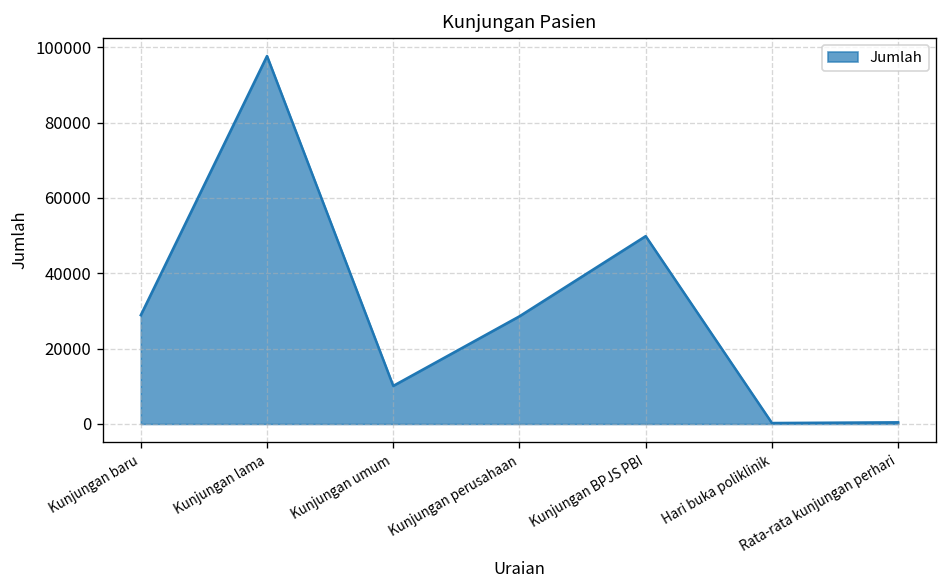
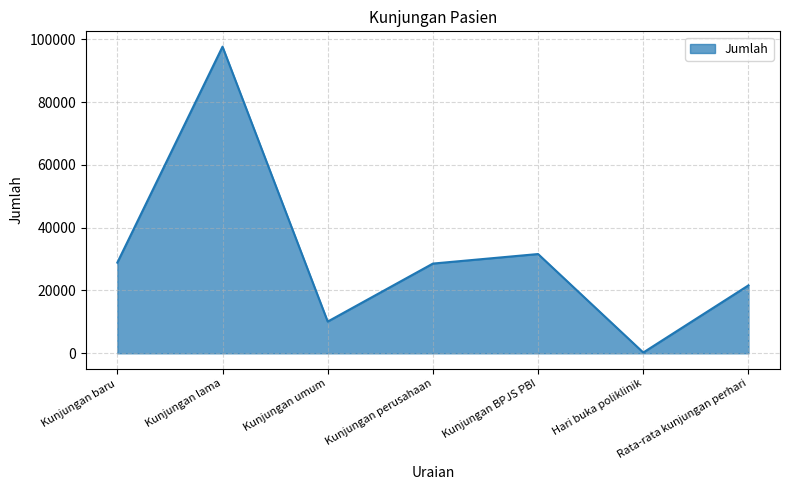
  {
    "Kunjungan baru": 29000,
    "Kunjungan lama": 98000,
    "Kunjungan umum": 10000,
    "Kunjungan perusahaan": 29000,
-   "Kunjungan BPJS PBI": 50000,
+   "Kunjungan BPJS PBI": 32000,
    "Hari buka poliklinik": 0,
-   "Rata-rata kunjungan perhari": 0
+   "Rata-rata kunjungan perhari": 22000
  }
